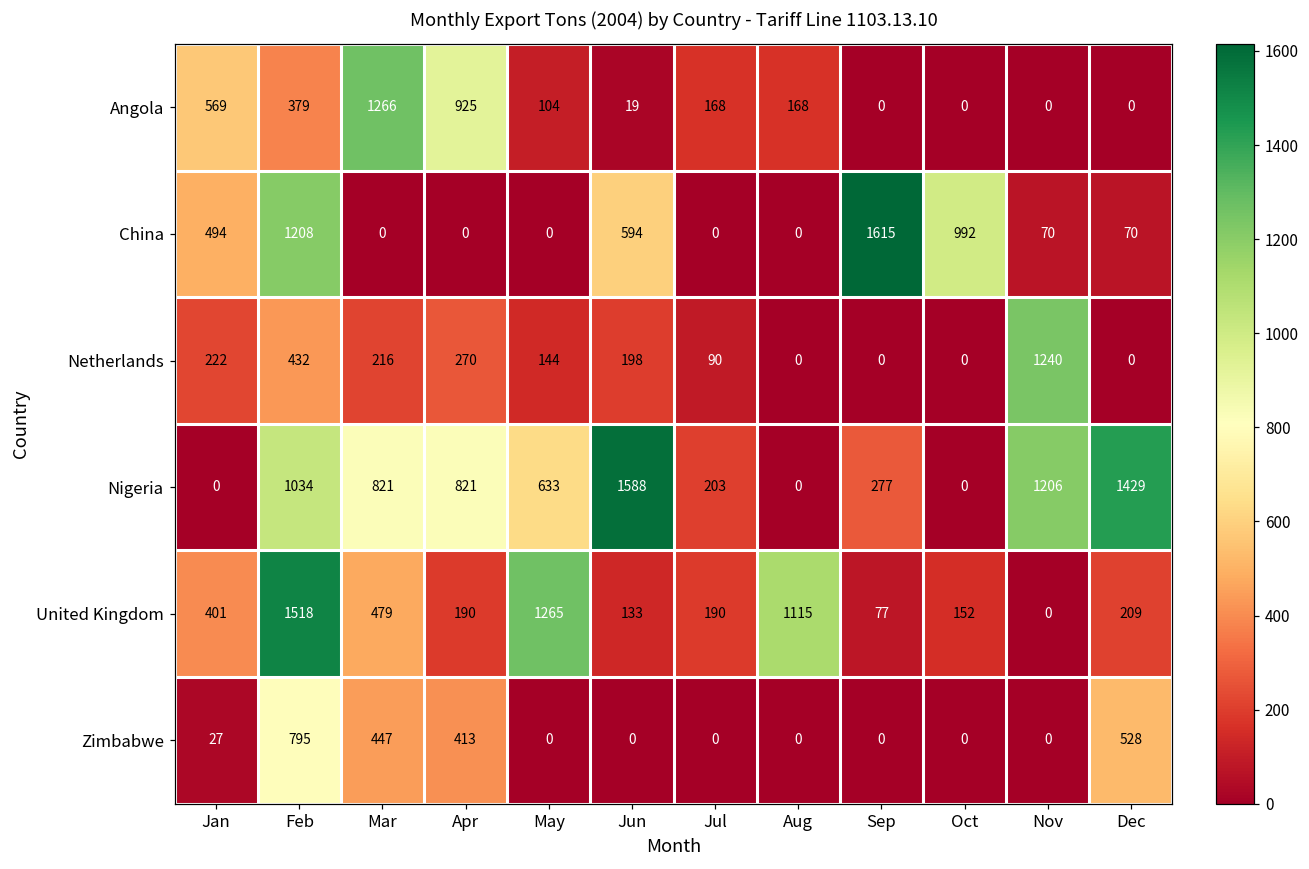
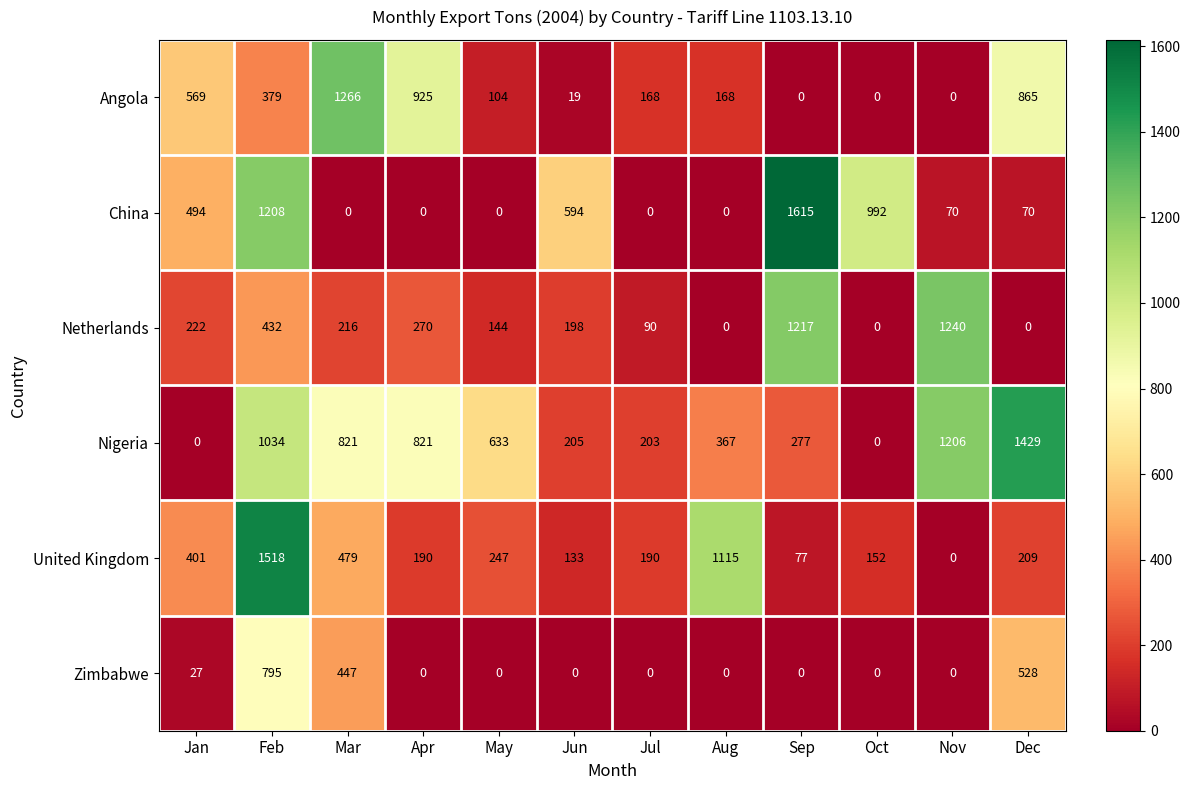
  {
    "Angola": {
      "Jan": 569,
      "Feb": 379,
      "Mar": 1266,
      "Apr": 925,
      "May": 104,
      "Jun": 19,
      "Jul": 168,
      "Aug": 168,
      "Sep": 0,
      "Oct": 0,
      "Nov": 0,
-     "Dec": 0
+     "Dec": 865
    },
    "China": {
      "Jan": 494,
      "Feb": 1208,
      "Mar": 0,
      "Apr": 0,
      "May": 0,
      "Jun": 594,
      "Jul": 0,
      "Aug": 0,
      "Sep": 1615,
      "Oct": 992,
      "Nov": 70,
      "Dec": 70
    },
    "Netherlands": {
      "Jan": 222,
      "Feb": 432,
      "Mar": 216,
      "Apr": 270,
      "May": 144,
      "Jun": 198,
      "Jul": 90,
      "Aug": 0,
-     "Sep": 0,
+     "Sep": 1217,
      "Oct": 0,
      "Nov": 1240,
      "Dec": 0
    },
    "Nigeria": {
      "Jan": 0,
      "Feb": 1034,
      "Mar": 821,
      "Apr": 821,
      "May": 633,
-     "Jun": 1588,
+     "Jun": 205,
      "Jul": 203,
-     "Aug": 0,
+     "Aug": 367,
      "Sep": 277,
      "Oct": 0,
      "Nov": 1206,
      "Dec": 1429
    },
    "United Kingdom": {
      "Jan": 401,
      "Feb": 1518,
      "Mar": 479,
      "Apr": 190,
-     "May": 1265,
+     "May": 247,
      "Jun": 133,
      "Jul": 190,
      "Aug": 1115,
      "Sep": 77,
      "Oct": 152,
      "Nov": 0,
      "Dec": 209
    },
    "Zimbabwe": {
      "Jan": 27,
      "Feb": 795,
      "Mar": 447,
-     "Apr": 413,
+     "Apr": 0,
      "May": 0,
      "Jun": 0,
      "Jul": 0,
      "Aug": 0,
      "Sep": 0,
      "Oct": 0,
      "Nov": 0,
      "Dec": 528
    }
  }
